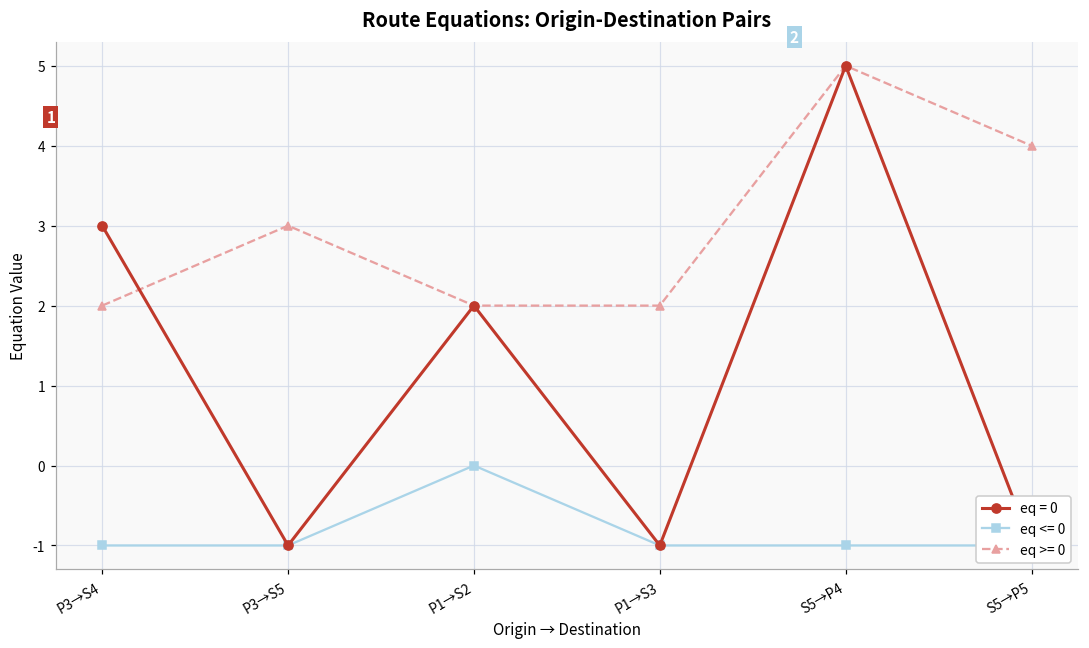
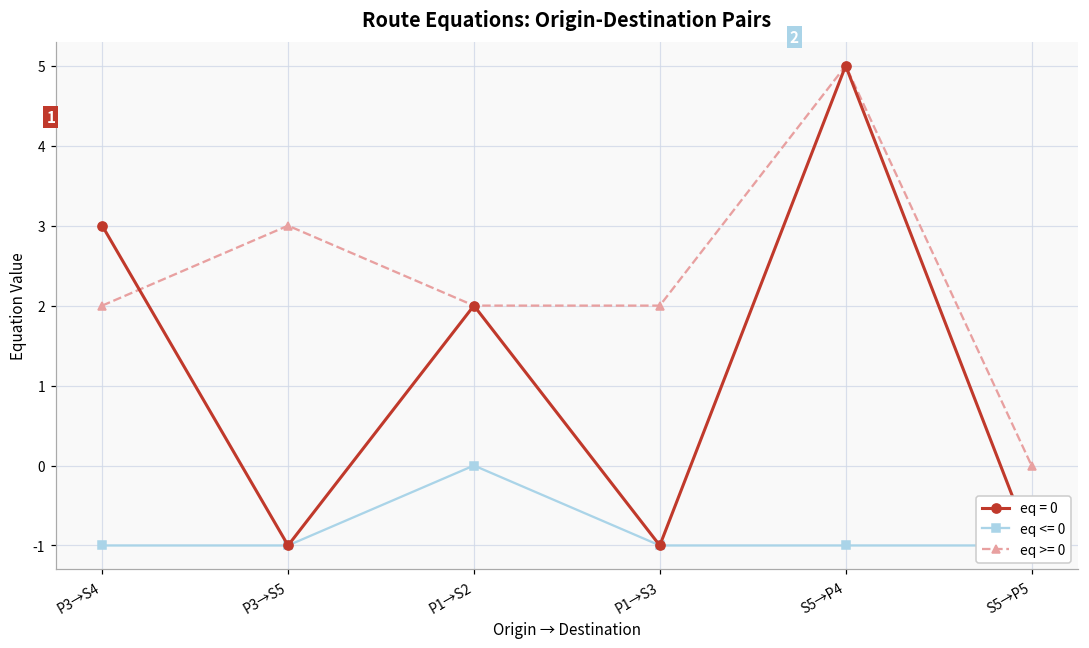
  {
    "eq = 0": {
      "P3→S4": 3
    },
    "eq <= 0": {
      "P3→S4": -1,
      "P1→S2": 0,
      "S5→P4": -1
    },
    "eq >= 0": {
      "P3→S4": 2,
      "P3→S5": 3,
      "P1→S3": 2,
-     "S5→P5": 4
+     "S5→P5": 0
    }
  }
